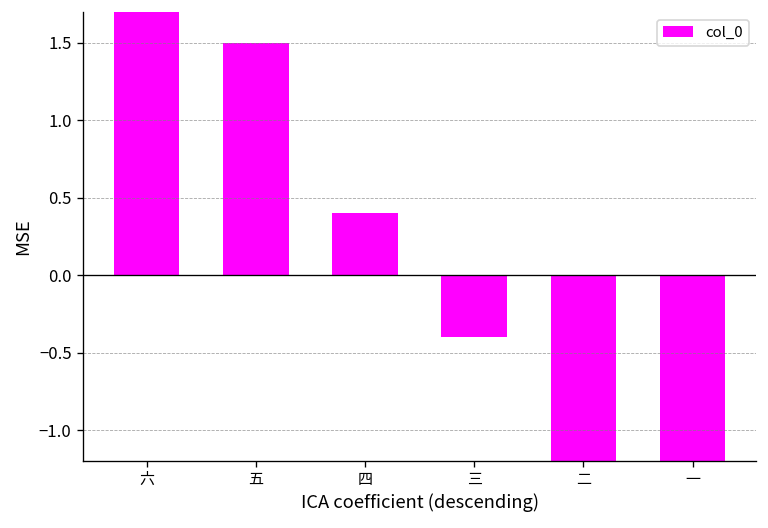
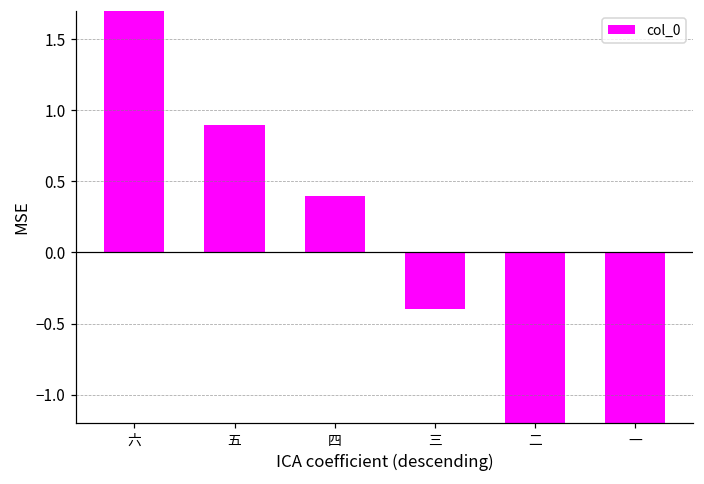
  {
-   "五": 1.50,
+   "五": 0.90,
    "四": 0.40,
    "三": -0.40
  }
